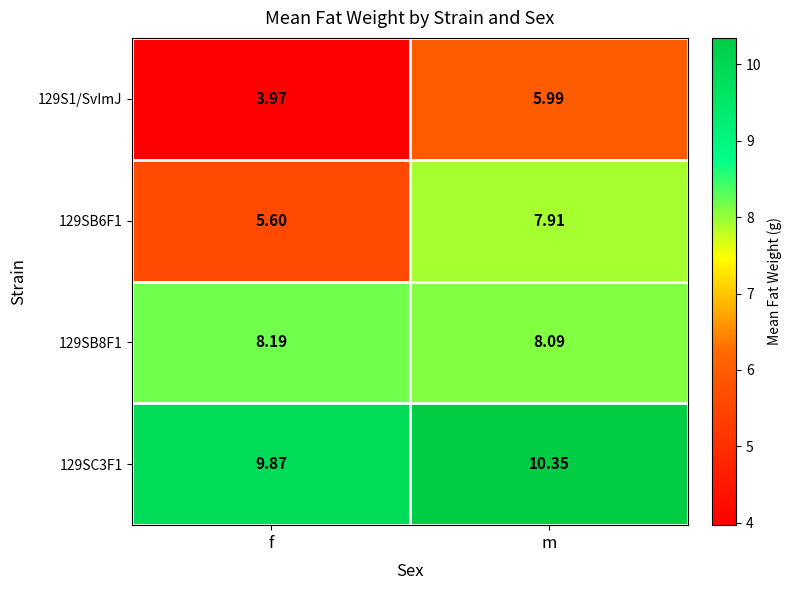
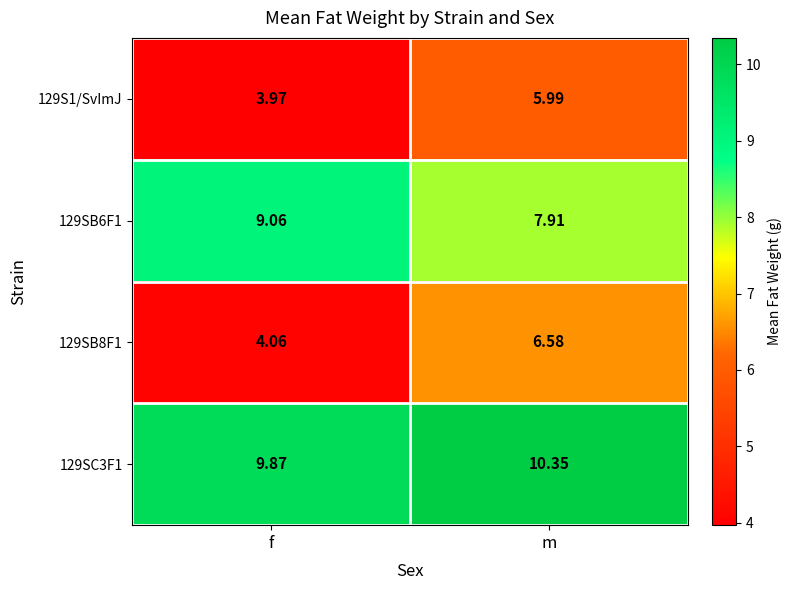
  {
    "129S1/SvImJ": {
      "f": 3.97,
      "m": 5.99
    },
    "129SB6F1": {
-     "f": 5.60,
+     "f": 9.06,
      "m": 7.91
    },
    "129SB8F1": {
-     "f": 8.19,
-     "m": 8.09
+     "f": 4.06,
+     "m": 6.58
    },
    "129SC3F1": {
      "f": 9.87,
      "m": 10.35
    }
  }
